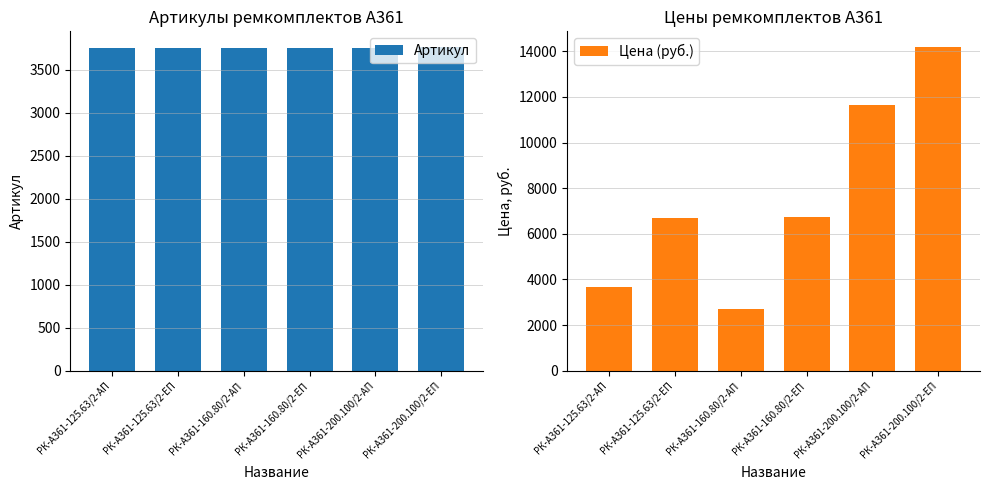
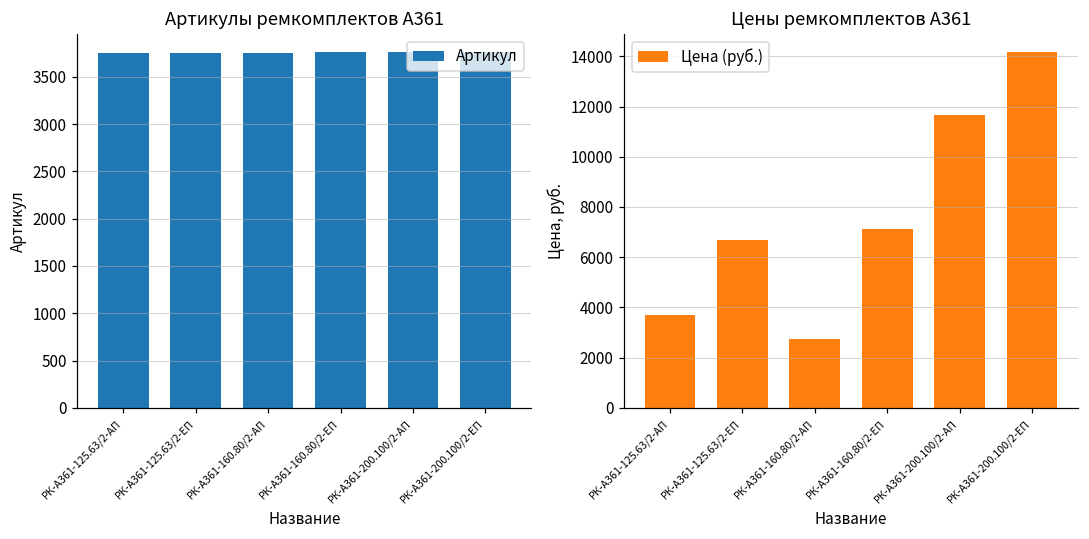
  {
    "Артикулы ремкомплектов А361": {
      "РК-А361-125.63/2-АП": 3800,
      "РК-А361-125.63/2-ЕП": 3800,
      "РК-А361-160.80/2-АП": 3800,
      "РК-А361-160.80/2-ЕП": 3800
    },
    "Цены ремкомплектов А361": {
      "РК-А361-125.63/2-АП": 3700,
      "РК-А361-125.63/2-ЕП": 6700,
      "РК-А361-160.80/2-АП": 2700,
-     "РК-А361-160.80/2-ЕП": 6700,
+     "РК-А361-160.80/2-ЕП": 7100,
      "РК-А361-200.100/2-АП": 11600,
      "РК-А361-200.100/2-ЕП": 14200
    }
  }
